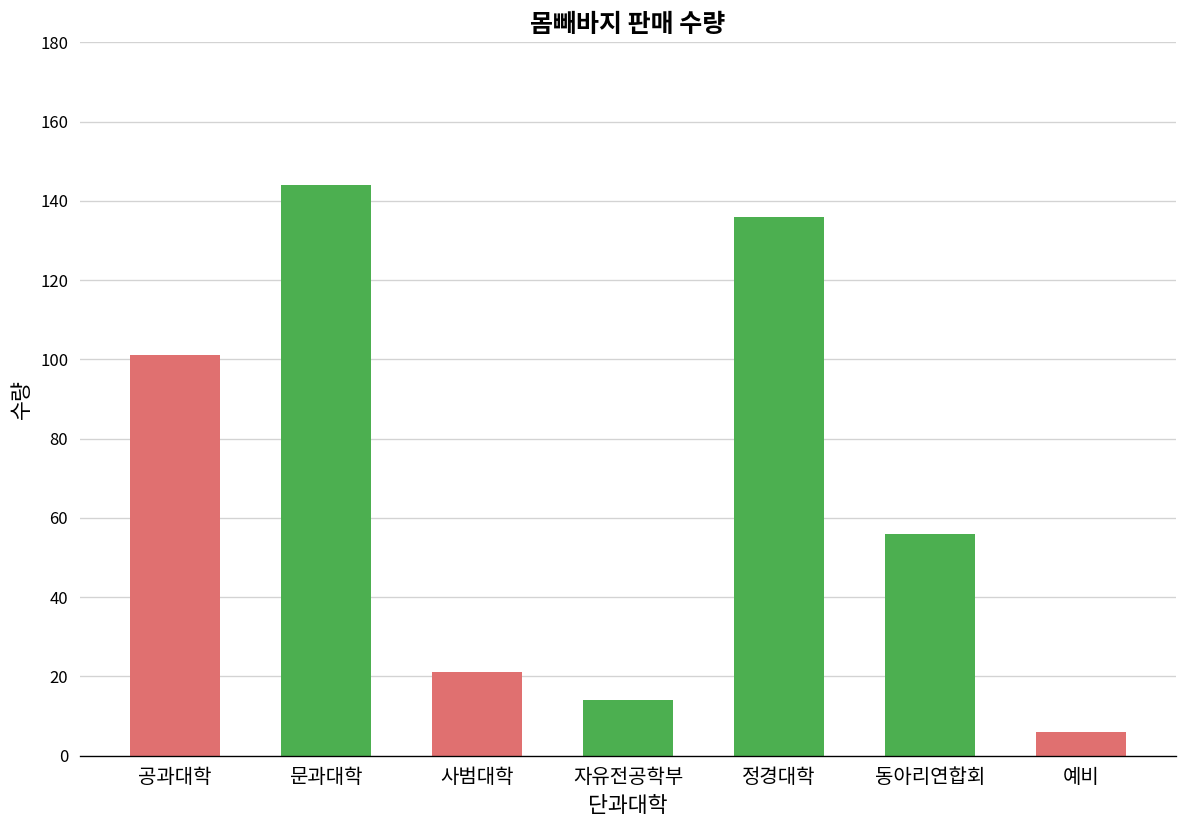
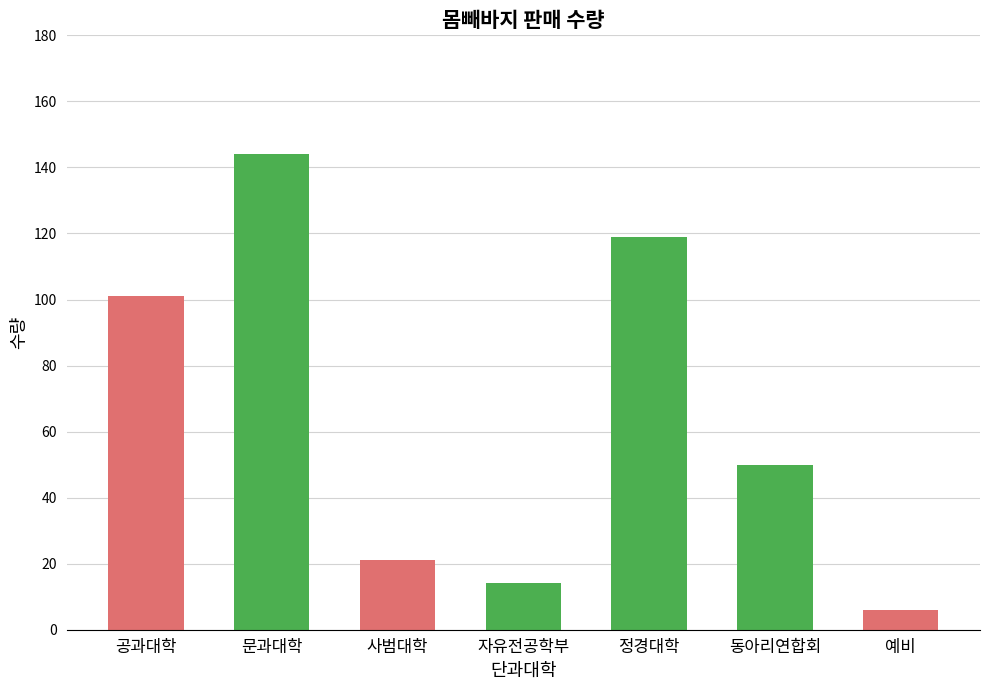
  {
    "공과대학": 101,
    "문과대학": 144,
    "사범대학": 21,
    "자유전공학부": 14,
-   "정경대학": 136,
-   "동아리연합회": 56,
+   "정경대학": 119,
+   "동아리연합회": 50,
    "예비": 6
  }
